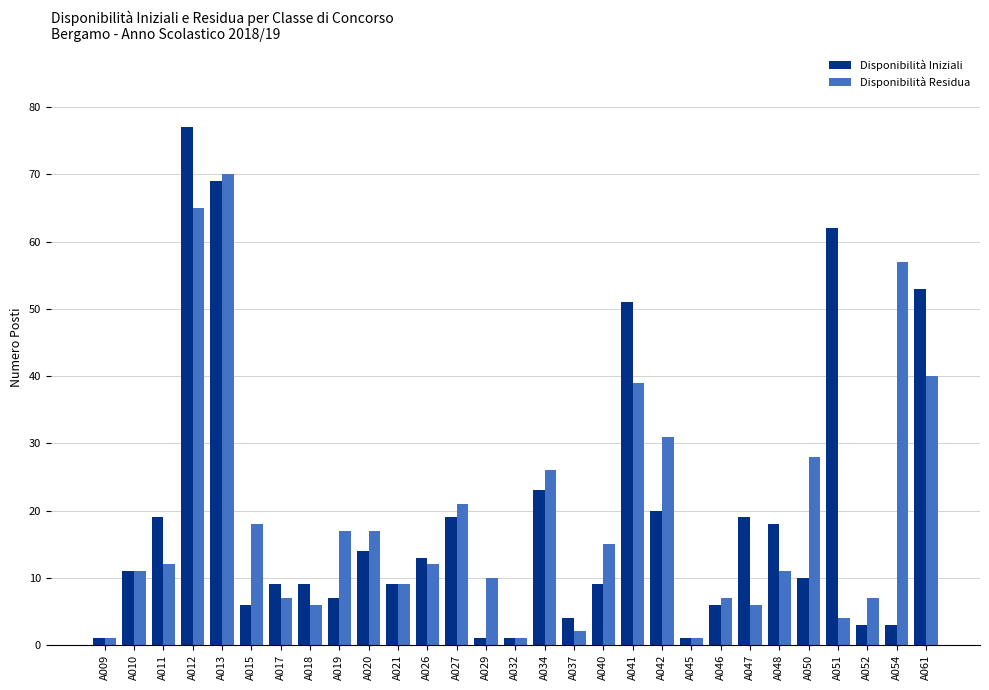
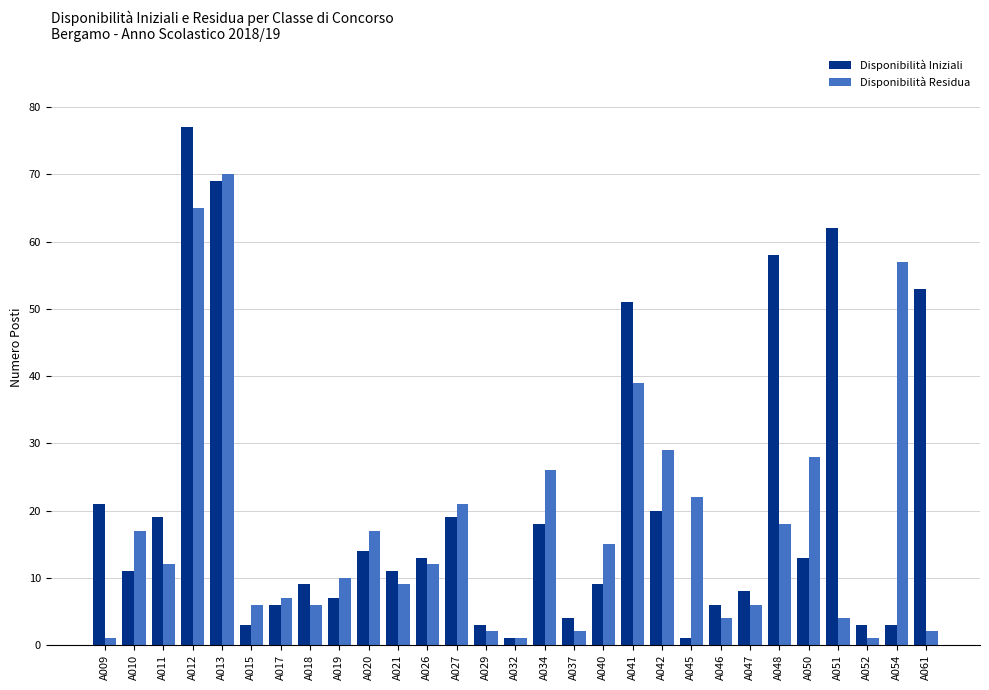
  {
    "Disponibilità Iniziali": {
-     "A009": 1,
+     "A009": 21,
      "A010": 11,
      "A011": 19,
      "A012": 77,
      "A013": 69,
-     "A015": 6,
-     "A017": 9,
+     "A015": 3,
+     "A017": 6,
      "A018": 9,
      "A019": 7,
      "A020": 14,
-     "A021": 9,
+     "A021": 11,
      "A026": 13,
      "A027": 19,
-     "A029": 1,
+     "A029": 3,
      "A032": 1,
-     "A034": 23,
+     "A034": 18,
      "A037": 4,
      "A040": 9,
      "A041": 51,
      "A042": 20,
      "A045": 1,
      "A046": 6,
-     "A047": 19,
-     "A048": 18,
-     "A050": 10,
+     "A047": 8,
+     "A048": 58,
+     "A050": 13,
      "A051": 62,
      "A052": 3,
      "A054": 3,
      "A061": 53
    },
    "Disponibilità Residua": {
      "A009": 1,
-     "A010": 11,
+     "A010": 17,
      "A011": 12,
      "A012": 65,
      "A013": 70,
-     "A015": 18,
+     "A015": 6,
      "A017": 7,
      "A018": 6,
-     "A019": 17,
+     "A019": 10,
      "A020": 17,
      "A021": 9,
      "A026": 12,
      "A027": 21,
-     "A029": 10,
+     "A029": 2,
      "A032": 1,
      "A034": 26,
      "A037": 2,
      "A040": 15,
      "A041": 39,
-     "A042": 31,
-     "A045": 1,
-     "A046": 7,
+     "A042": 29,
+     "A045": 22,
+     "A046": 4,
      "A047": 6,
-     "A048": 11,
+     "A048": 18,
      "A050": 28,
      "A051": 4,
-     "A052": 7,
+     "A052": 1,
      "A054": 57,
-     "A061": 40
+     "A061": 2
    }
  }
